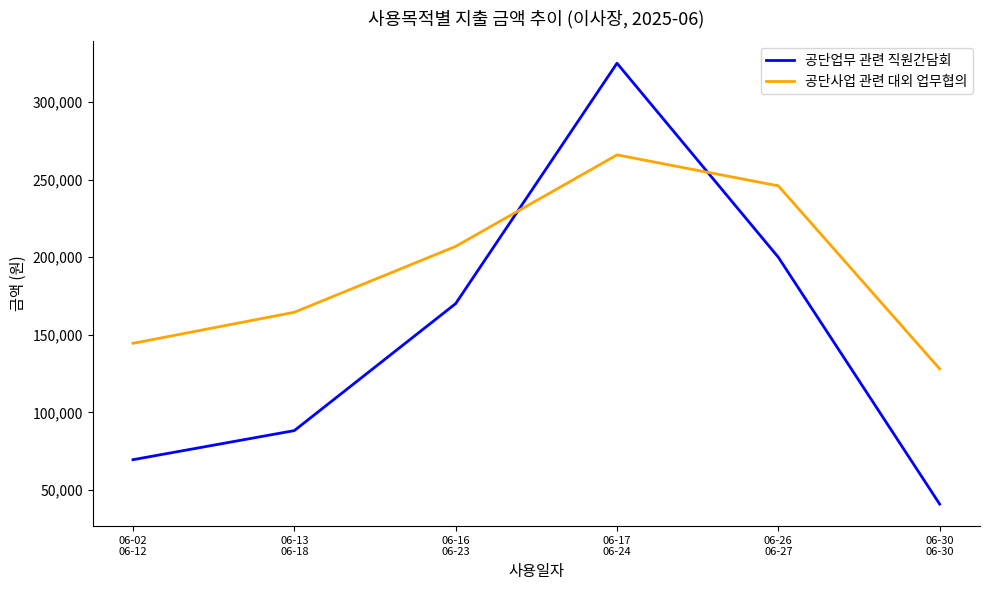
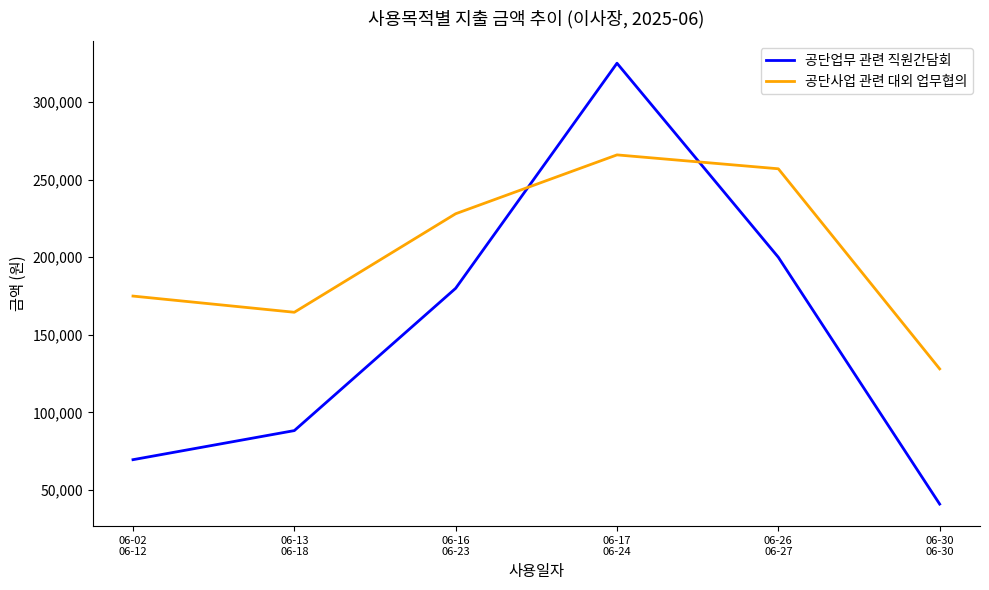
  {
    "공단업무 관련 직원간담회": {
      "06-02 06-12": "70,000",
      "06-13 06-18": "88,000",
-     "06-16 06-23": "170,000",
+     "06-16 06-23": "180,000",
      "06-17 06-24": "325,000",
      "06-26 06-27": "200,000",
      "06-30 06-30": "41,000"
    },
    "공단사업 관련 대외 업무협의": {
-     "06-02 06-12": "145,000",
+     "06-02 06-12": "175,000",
      "06-13 06-18": "165,000",
-     "06-16 06-23": "207,000",
+     "06-16 06-23": "228,000",
      "06-17 06-24": "266,000",
-     "06-26 06-27": "246,000",
+     "06-26 06-27": "257,000",
      "06-30 06-30": "128,000"
    }
  }
